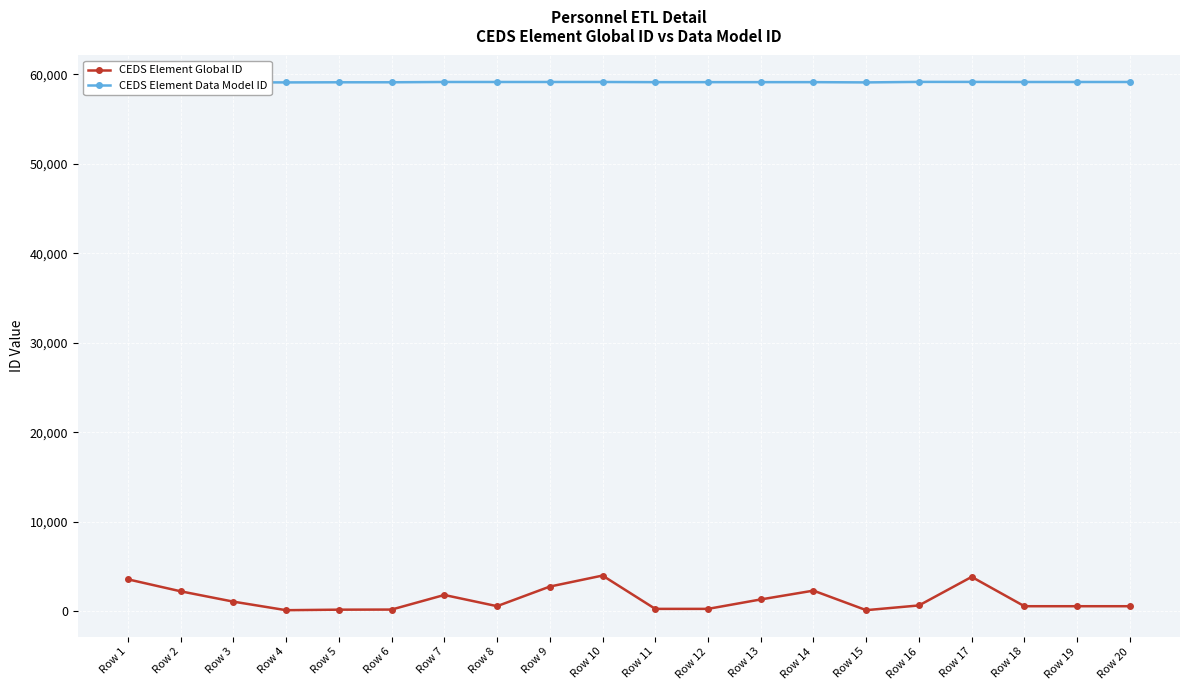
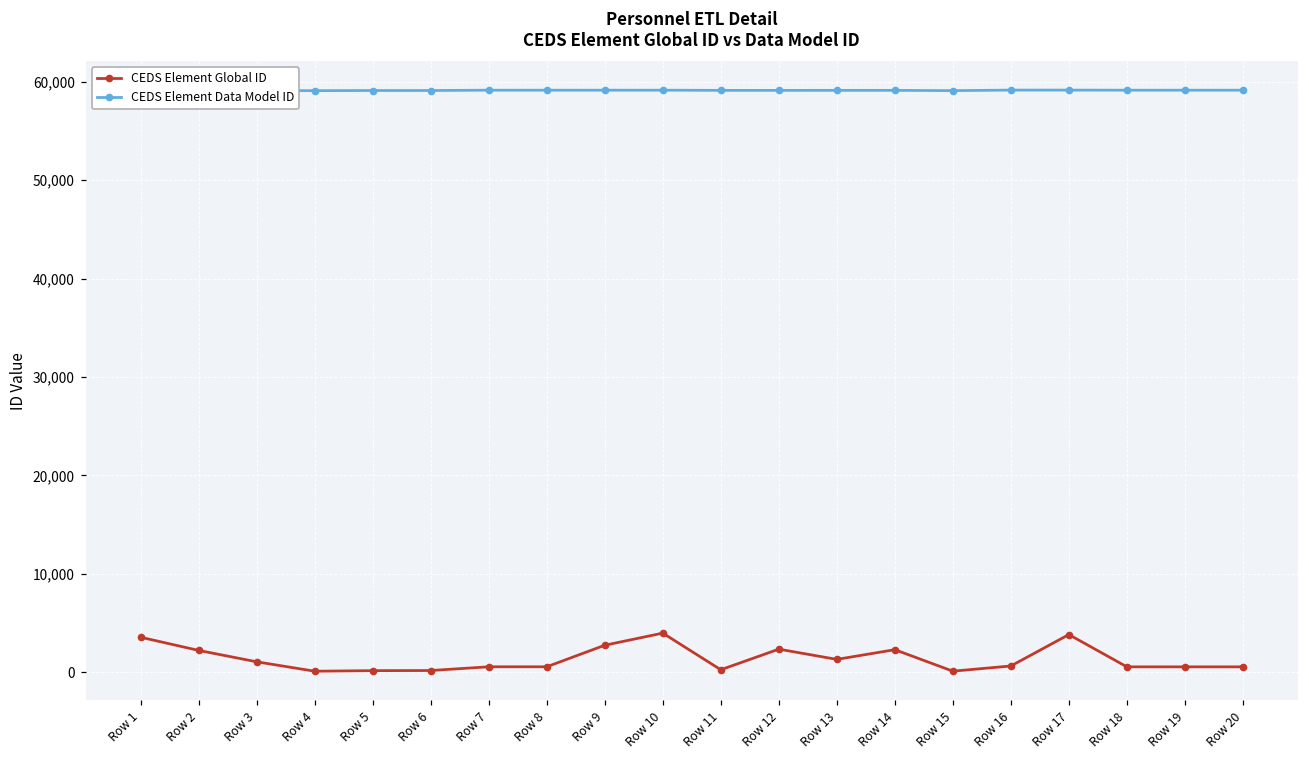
  {
    "CEDS Element Global ID": {
      "Row 1": "4,000",
      "Row 2": "2,000",
      "Row 3": "1,000",
      "Row 4": "0",
      "Row 5": "0",
      "Row 6": "0",
-     "Row 7": "2,000",
+     "Row 7": "1,000",
      "Row 8": "1,000",
      "Row 9": "3,000",
      "Row 10": "4,000",
      "Row 11": "0",
-     "Row 12": "0",
+     "Row 12": "2,000",
      "Row 13": "1,000",
      "Row 14": "2,000",
      "Row 15": "0",
      "Row 16": "1,000",
      "Row 17": "4,000",
      "Row 18": "1,000",
      "Row 19": "1,000",
      "Row 20": "1,000"
    },
    "CEDS Element Data Model ID": {
      "Row 4": "59,000",
      "Row 5": "59,000",
      "Row 6": "59,000",
      "Row 7": "59,000",
      "Row 8": "59,000",
      "Row 9": "59,000",
      "Row 10": "59,000",
      "Row 11": "59,000",
      "Row 12": "59,000",
      "Row 13": "59,000",
      "Row 14": "59,000",
      "Row 15": "59,000",
      "Row 16": "59,000",
      "Row 17": "59,000",
      "Row 18": "59,000",
      "Row 19": "59,000",
      "Row 20": "59,000"
    }
  }
